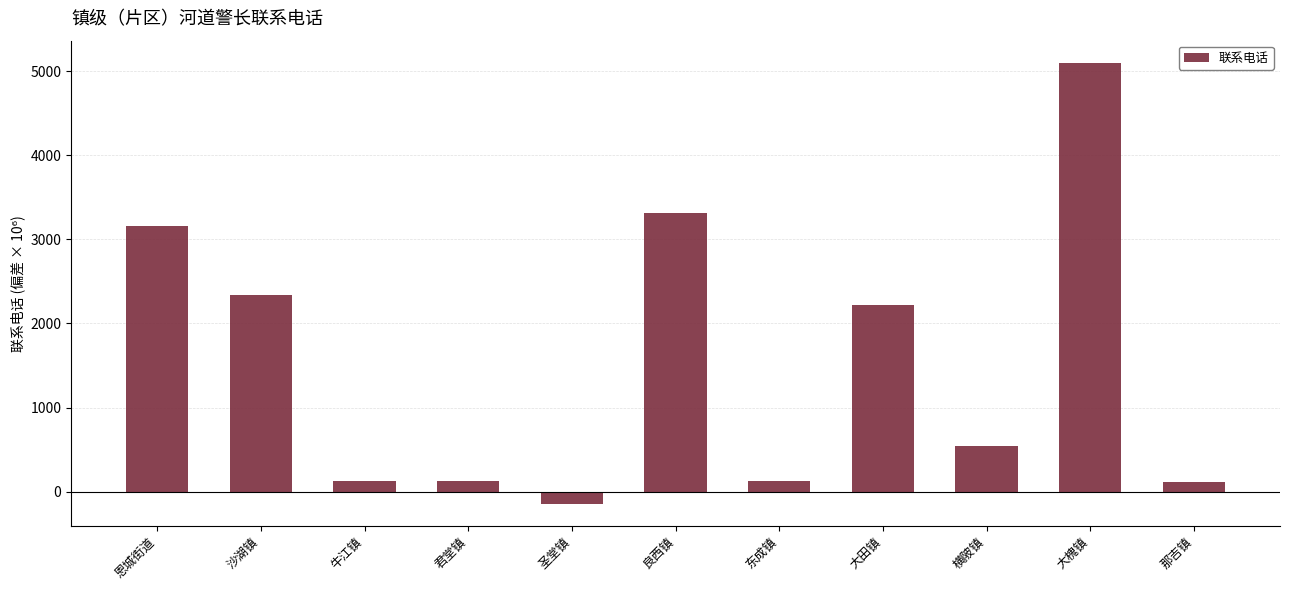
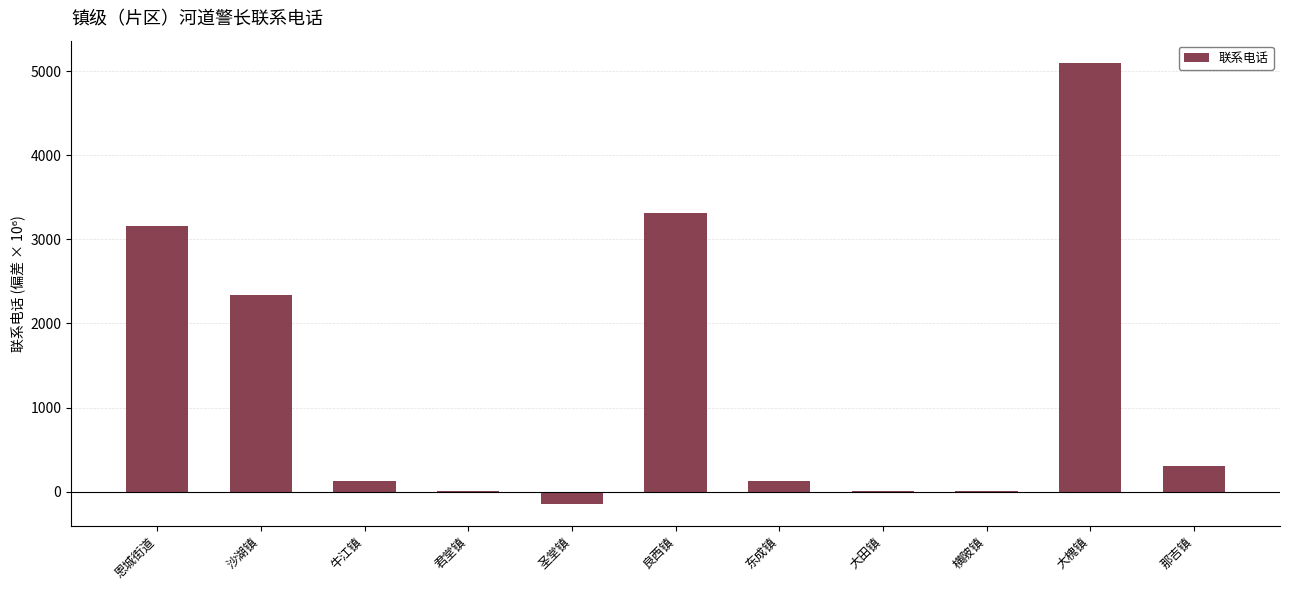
  {
    "恩城街道": 3200,
    "沙湖镇": 2300,
    "牛江镇": 100,
-   "君堂镇": 100,
+   "君堂镇": 0,
    "圣堂镇": -100,
    "良西镇": 3300,
    "东成镇": 100,
-   "大田镇": 2200,
-   "横陂镇": 500,
+   "大田镇": 0,
+   "横陂镇": 0,
    "大槐镇": 5100,
-   "那吉镇": 100
+   "那吉镇": 300
  }
